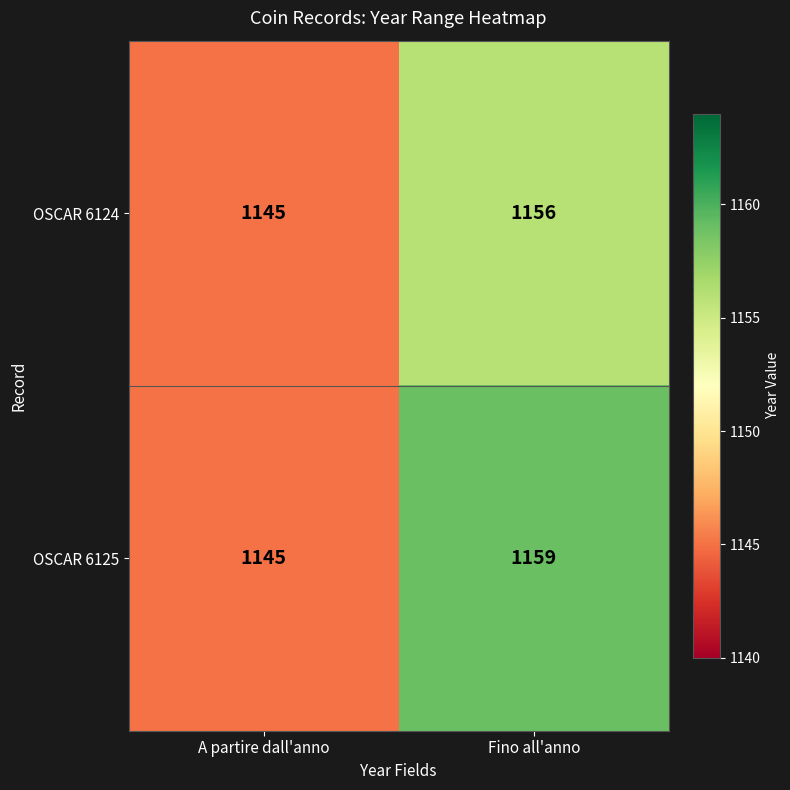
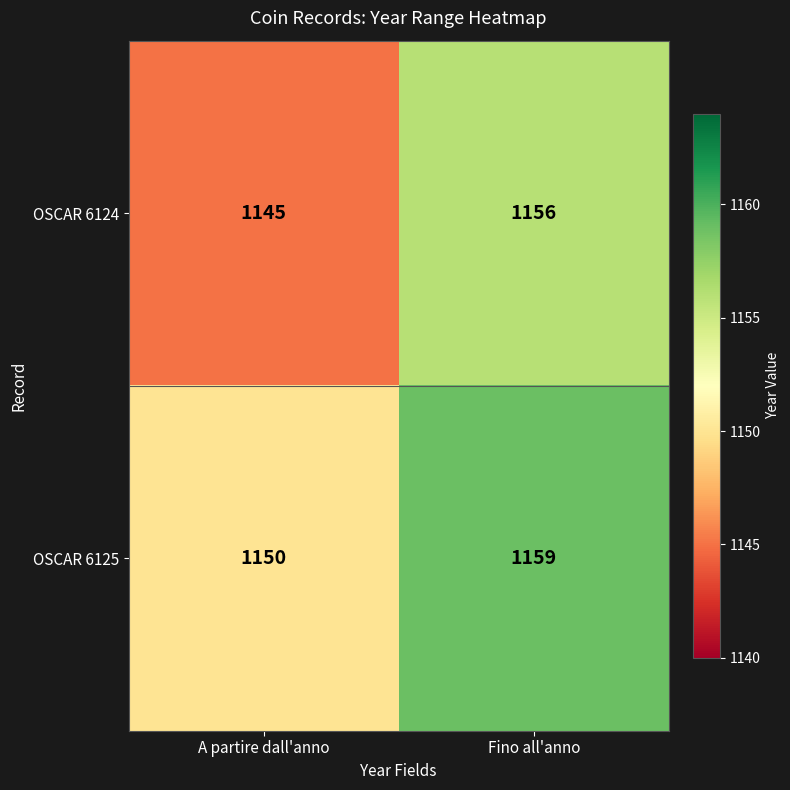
  {
    "OSCAR 6124": {
      "A partire dall'anno": 1145,
      "Fino all'anno": 1156
    },
    "OSCAR 6125": {
-     "A partire dall'anno": 1145,
+     "A partire dall'anno": 1150,
      "Fino all'anno": 1159
    }
  }
